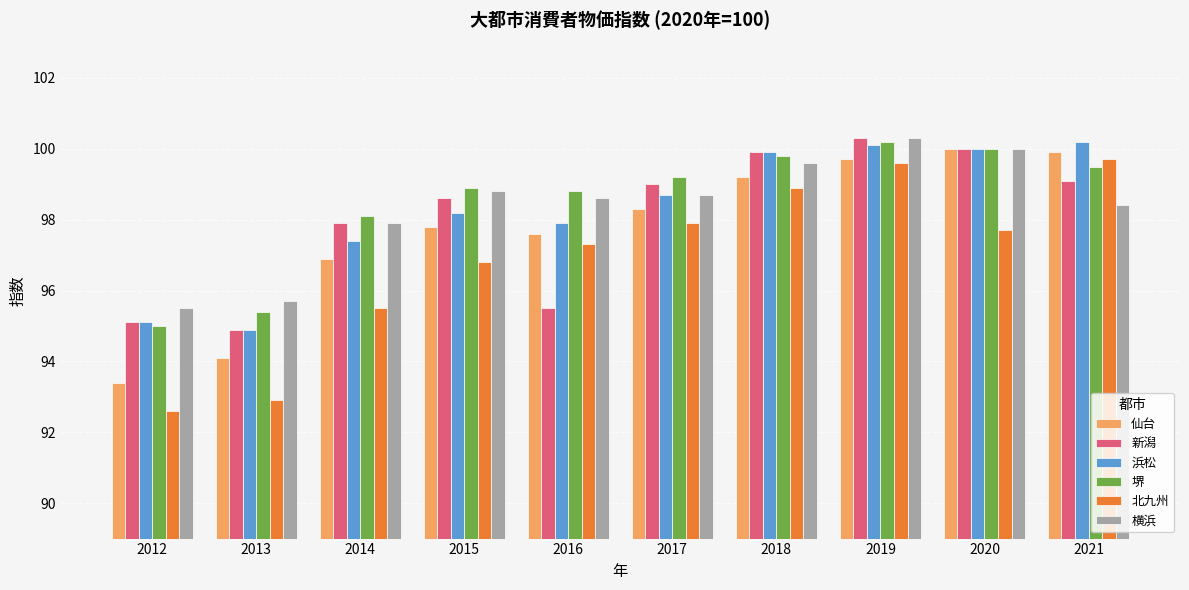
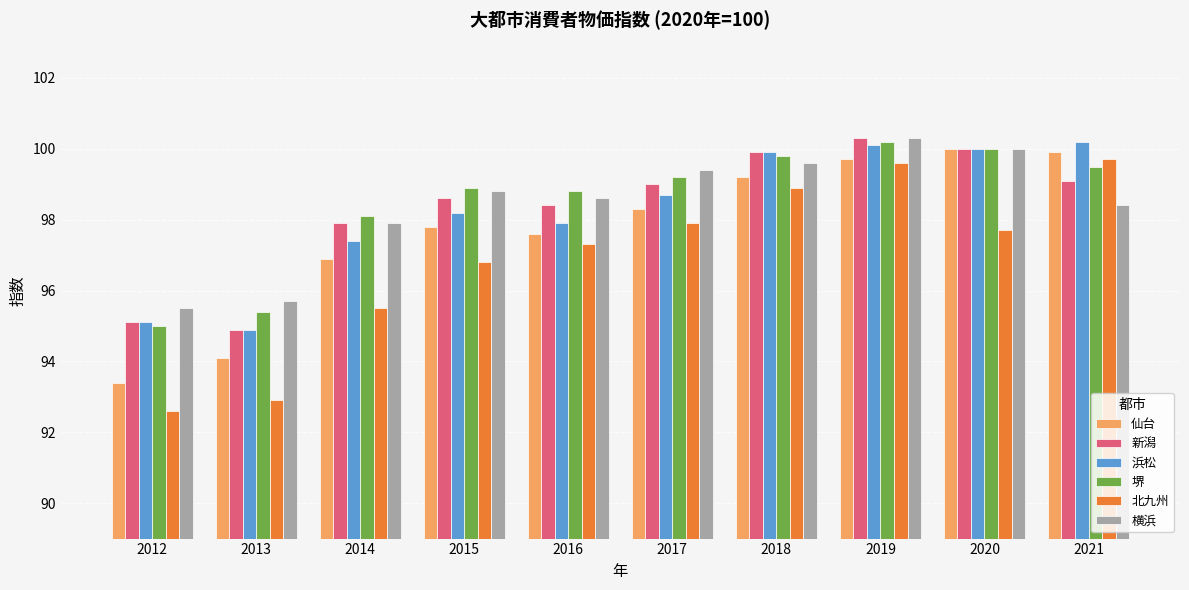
  {
    "仙台": {
      "2012": 93.4,
      "2013": 94.1,
      "2014": 96.9,
      "2015": 97.8,
      "2016": 97.6,
      "2017": 98.3,
      "2018": 99.2,
      "2019": 99.7,
      "2020": 100.0,
      "2021": 99.9
    },
    "新潟": {
      "2012": 95.1,
      "2013": 94.9,
      "2014": 97.9,
      "2015": 98.6,
-     "2016": 95.5,
+     "2016": 98.4,
      "2017": 99.0,
      "2018": 99.9,
      "2019": 100.3,
      "2020": 100.0,
      "2021": 99.1
    },
    "浜松": {
      "2012": 95.1,
      "2013": 94.9,
      "2014": 97.4,
      "2015": 98.2,
      "2016": 97.9,
      "2017": 98.7,
      "2018": 99.9,
      "2019": 100.1,
      "2020": 100.0,
      "2021": 100.2
    },
    "堺": {
      "2012": 95.0,
      "2013": 95.4,
      "2014": 98.1,
      "2015": 98.9,
      "2016": 98.8,
      "2017": 99.2,
      "2018": 99.8,
      "2019": 100.2,
      "2020": 100.0,
      "2021": 99.5
    },
    "北九州": {
      "2012": 92.6,
      "2013": 92.9,
      "2014": 95.5,
      "2015": 96.8,
      "2016": 97.3,
      "2017": 97.9,
      "2018": 98.9,
      "2019": 99.6,
      "2020": 97.7,
      "2021": 99.7
    },
    "横浜": {
      "2012": 95.5,
      "2013": 95.7,
      "2014": 97.9,
      "2015": 98.8,
      "2016": 98.6,
-     "2017": 98.7,
+     "2017": 99.4,
      "2018": 99.6,
      "2019": 100.3,
      "2020": 100.0,
      "2021": 98.4
    }
  }
